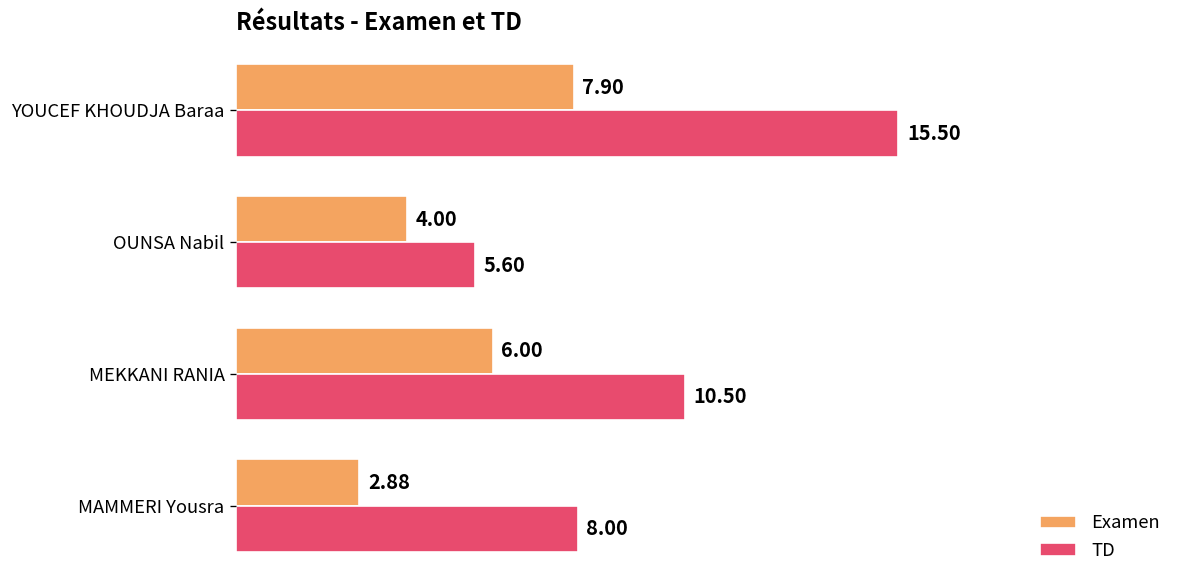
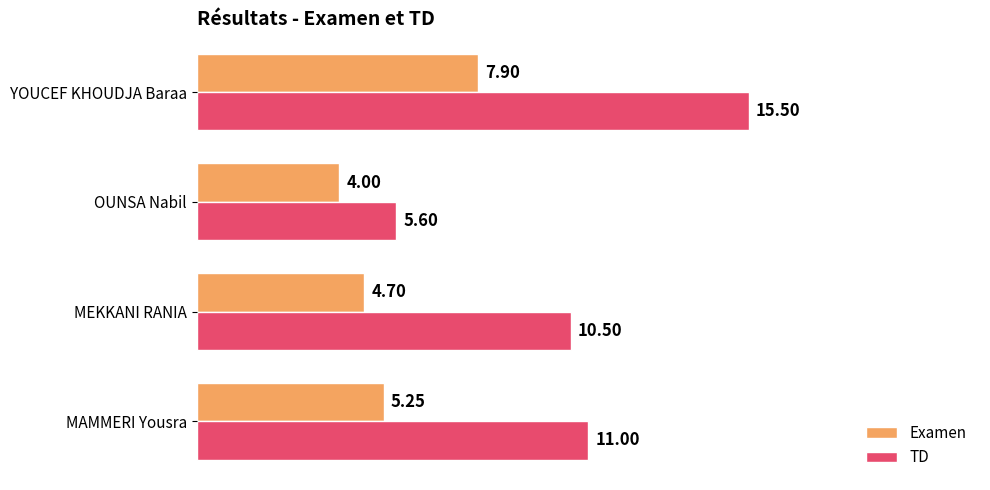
  {
    "Examen": {
      "YOUCEF KHOUDJA Baraa": 7.90,
      "OUNSA Nabil": 4.00,
-     "MEKKANI RANIA": 6.00,
-     "MAMMERI Yousra": 2.88
+     "MEKKANI RANIA": 4.70,
+     "MAMMERI Yousra": 5.25
    },
    "TD": {
      "YOUCEF KHOUDJA Baraa": 15.50,
      "OUNSA Nabil": 5.60,
      "MEKKANI RANIA": 10.50,
-     "MAMMERI Yousra": 8.00
+     "MAMMERI Yousra": 11.00
    }
  }
